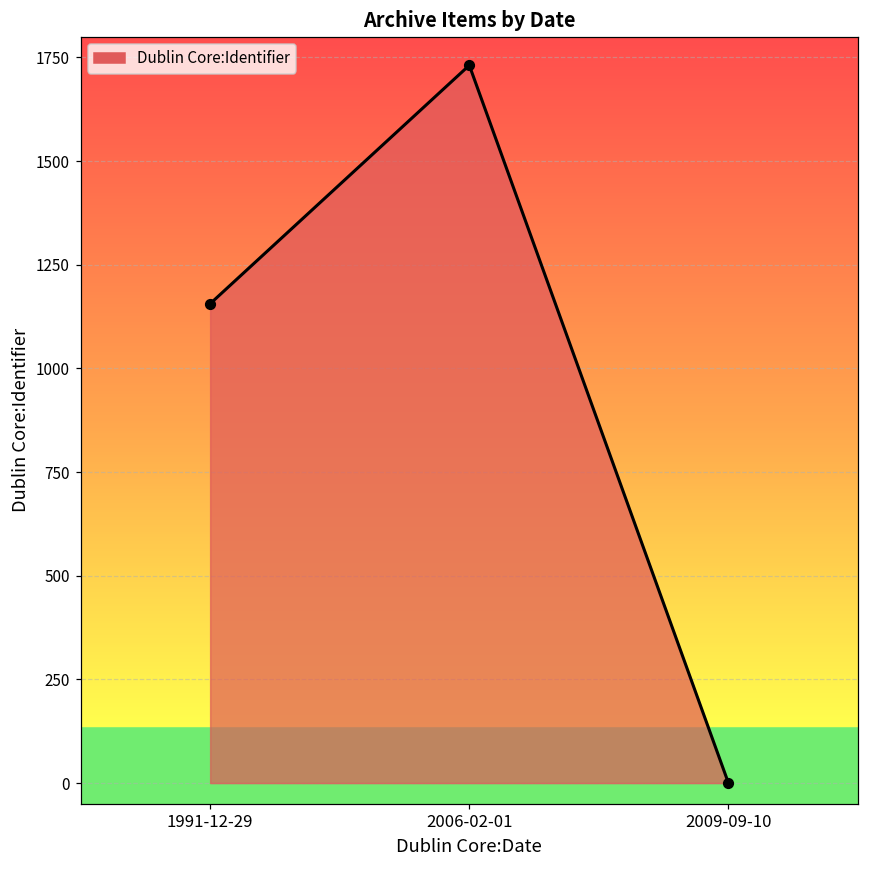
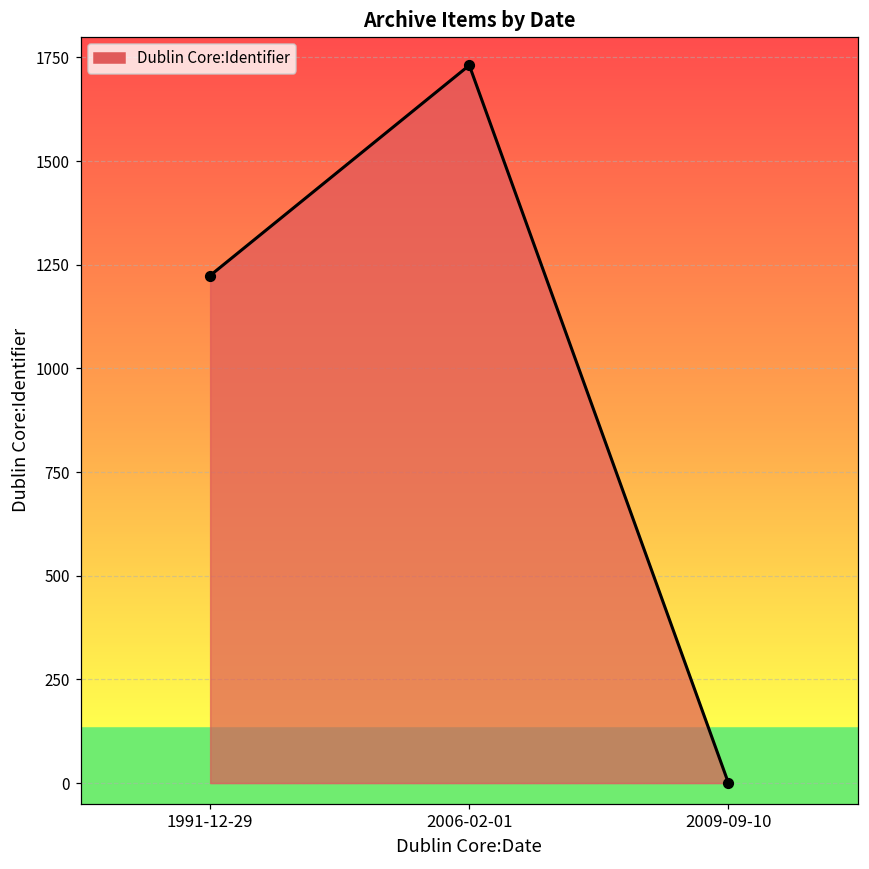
  {
-   "1991-12-29": 1160,
+   "1991-12-29": 1220,
    "2006-02-01": 1730,
    "2009-09-10": 0
  }
